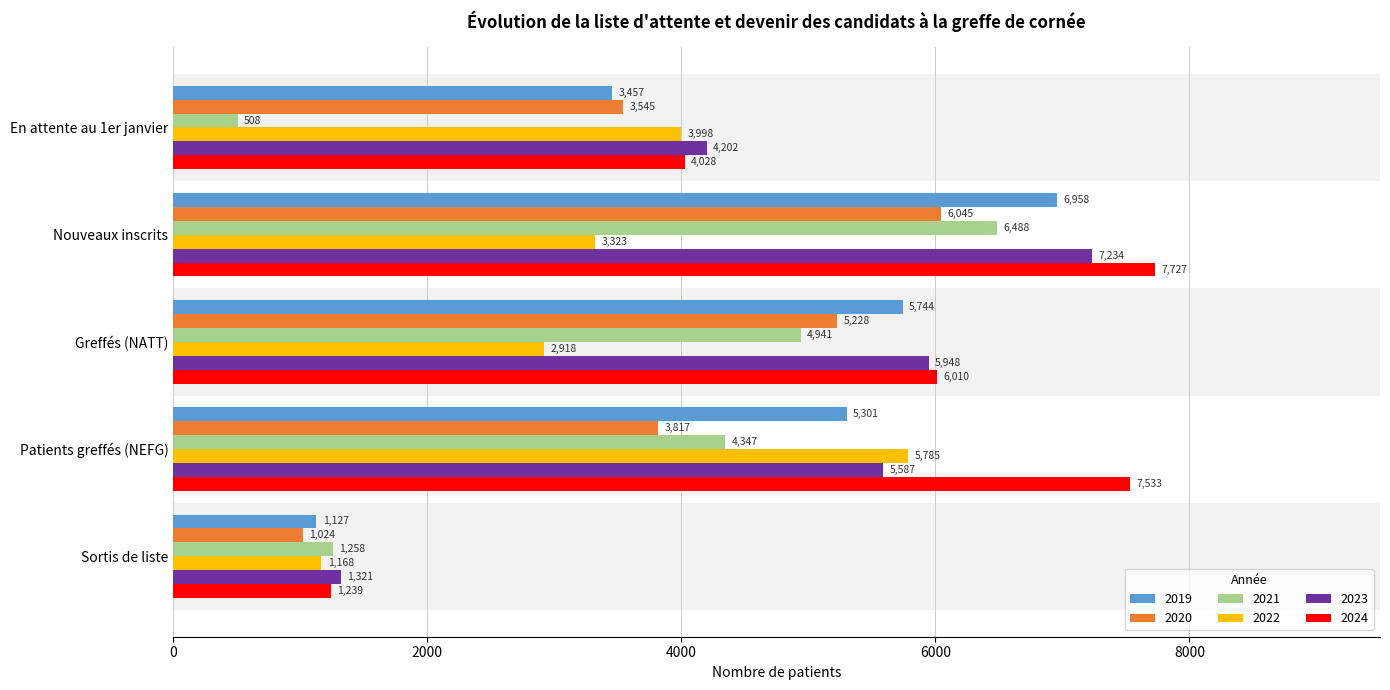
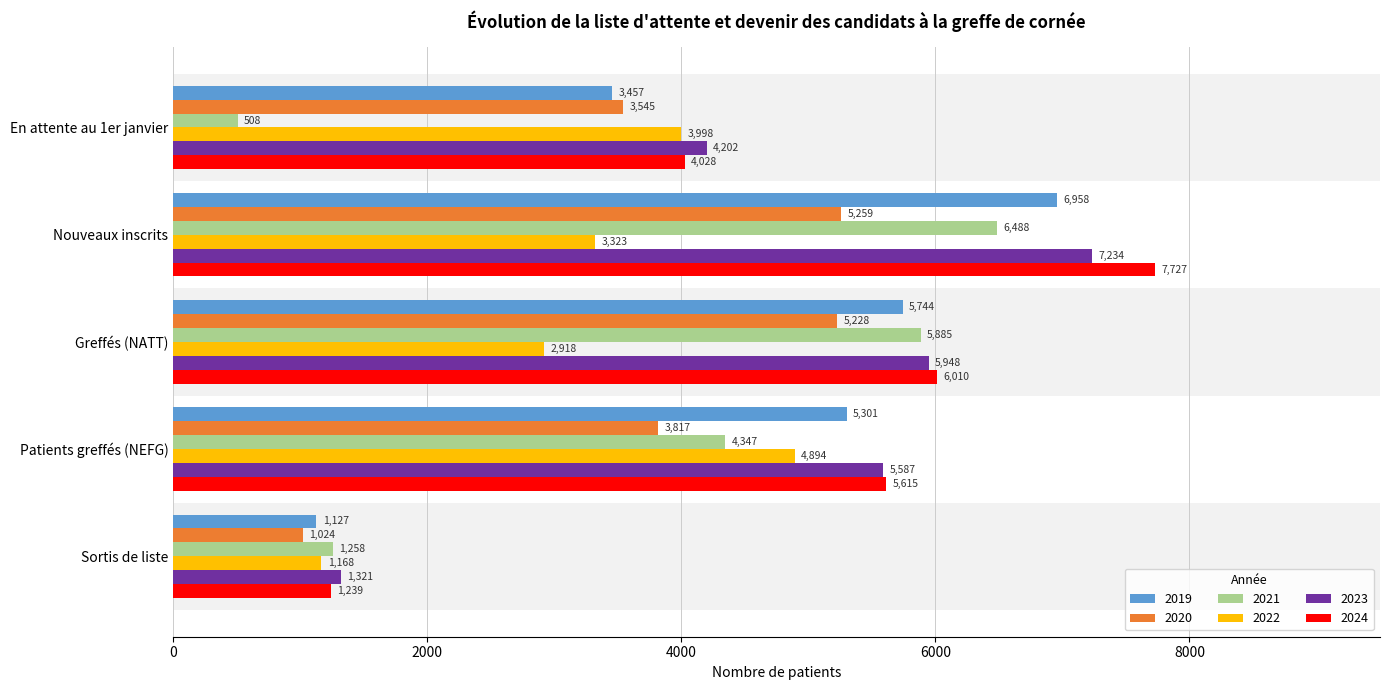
  {
    "2020": {
-     "Nouveaux inscrits": "6,045"
+     "Nouveaux inscrits": "5,259"
    },
    "2021": {
-     "Greffés (NATT)": "4,941"
+     "Greffés (NATT)": "5,885"
    },
    "2022": {
-     "Patients greffés (NEFG)": "5,785"
+     "Patients greffés (NEFG)": "4,894"
    },
    "2024": {
-     "Patients greffés (NEFG)": "7,533"
+     "Patients greffés (NEFG)": "5,615"
    }
  }
